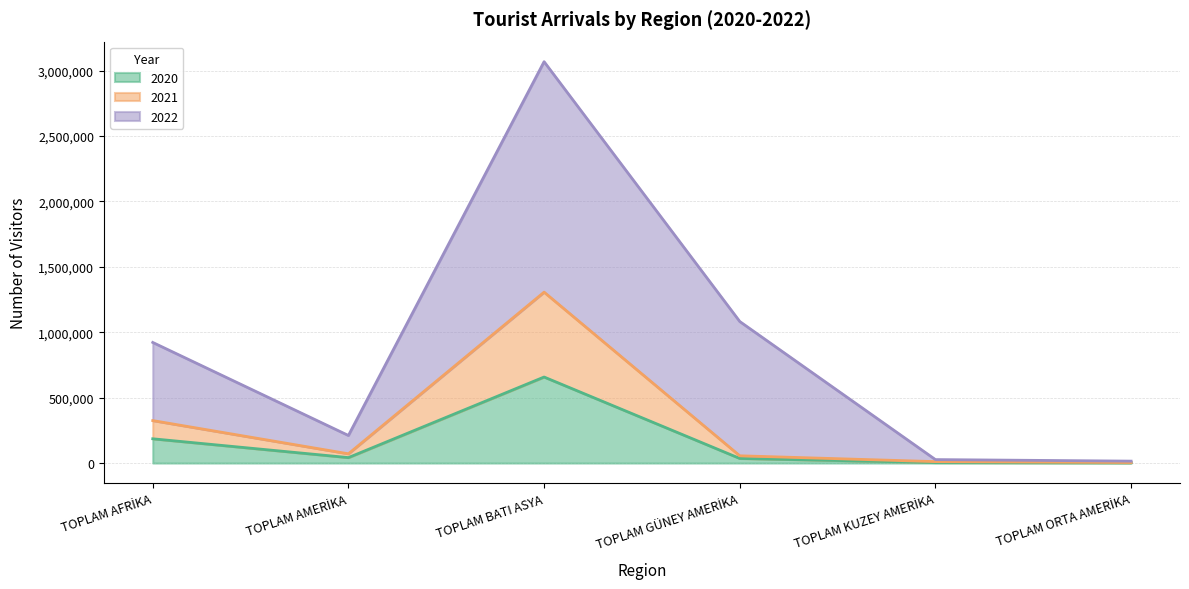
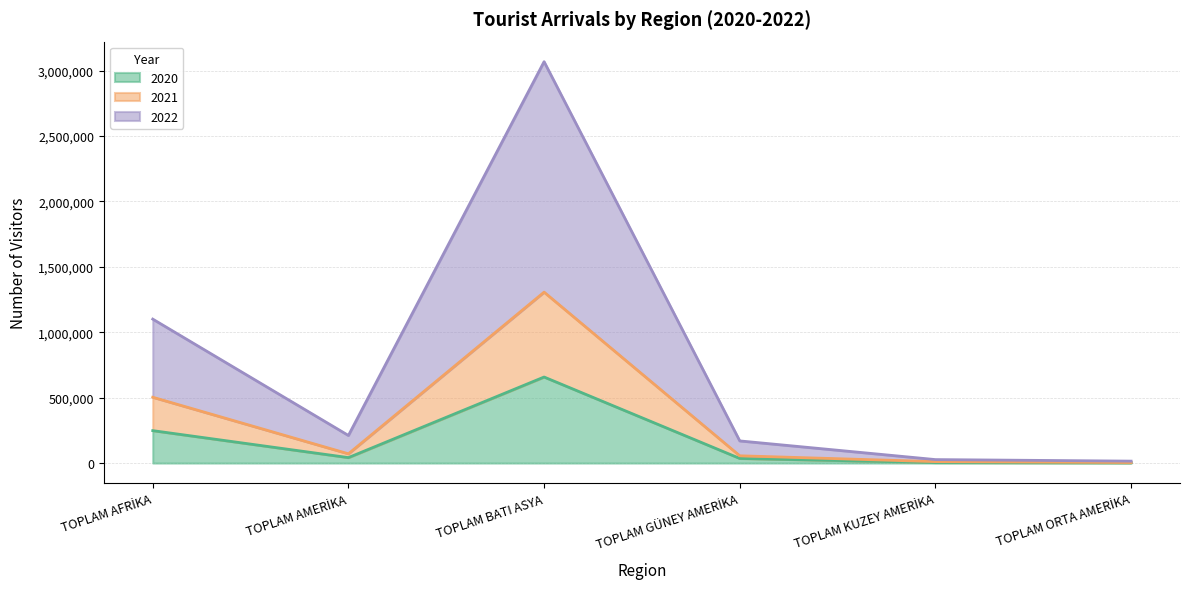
  {
    "2020": {
-     "TOPLAM AFRİKA": "190,000",
+     "TOPLAM AFRİKA": "250,000",
      "TOPLAM AMERİKA": "40,000",
      "TOPLAM BATI ASYA": "660,000",
      "TOPLAM GÜNEY AMERİKA": "40,000"
    },
    "2021": {
-     "TOPLAM AFRİKA": "140,000",
+     "TOPLAM AFRİKA": "260,000",
      "TOPLAM AMERİKA": "30,000",
      "TOPLAM BATI ASYA": "650,000",
      "TOPLAM GÜNEY AMERİKA": "20,000"
    },
    "2022": {
      "TOPLAM AFRİKA": "600,000",
      "TOPLAM AMERİKA": "140,000",
      "TOPLAM BATI ASYA": "1,760,000",
-     "TOPLAM GÜNEY AMERİKA": "1,030,000"
+     "TOPLAM GÜNEY AMERİKA": "110,000"
    }
  }
